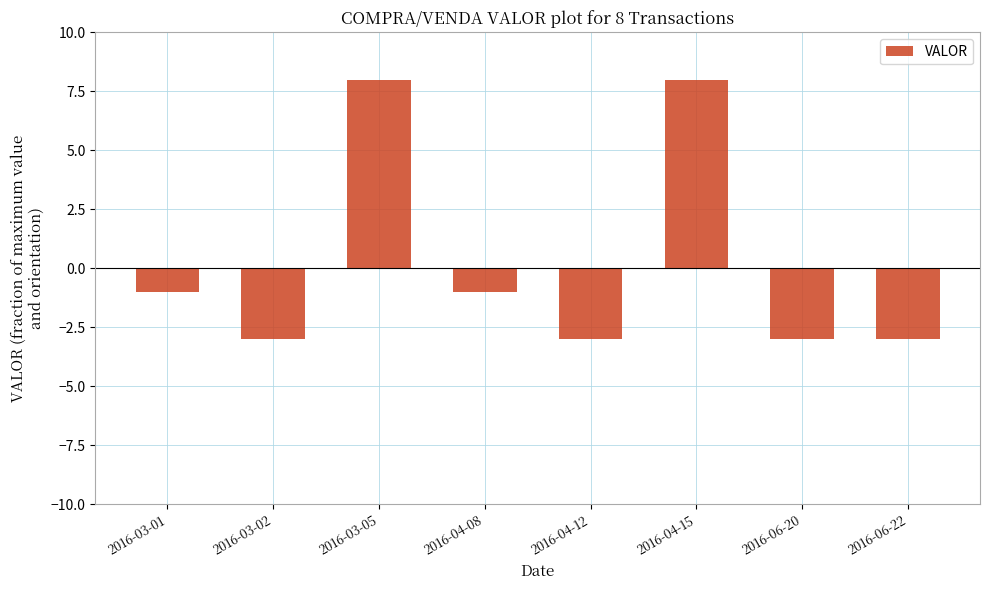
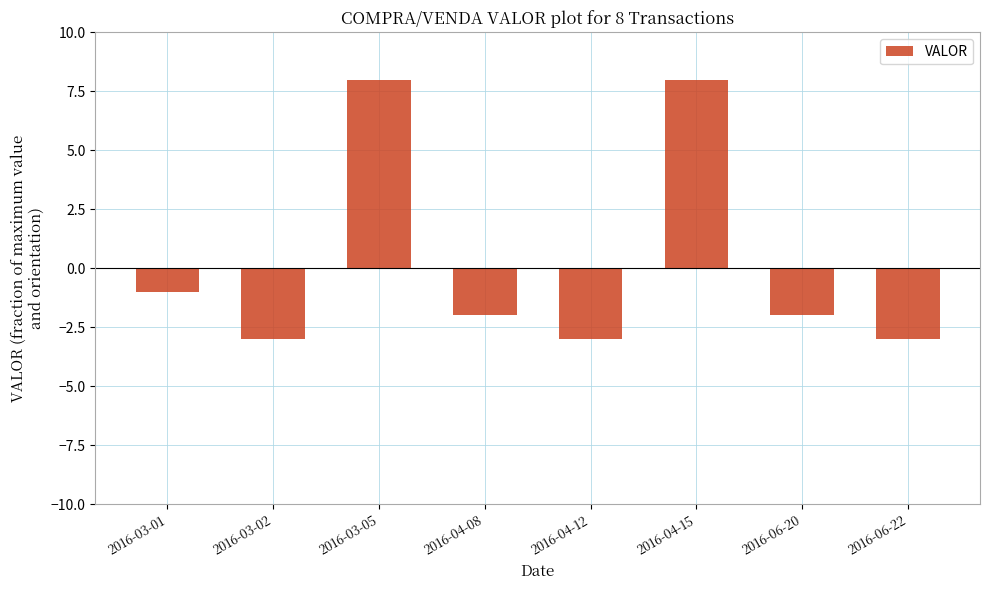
  {
    "2016-03-01": -1,
    "2016-03-02": -3,
    "2016-03-05": 8,
-   "2016-04-08": -1,
+   "2016-04-08": -2,
    "2016-04-12": -3,
    "2016-04-15": 8,
-   "2016-06-20": -3,
+   "2016-06-20": -2,
    "2016-06-22": -3
  }
